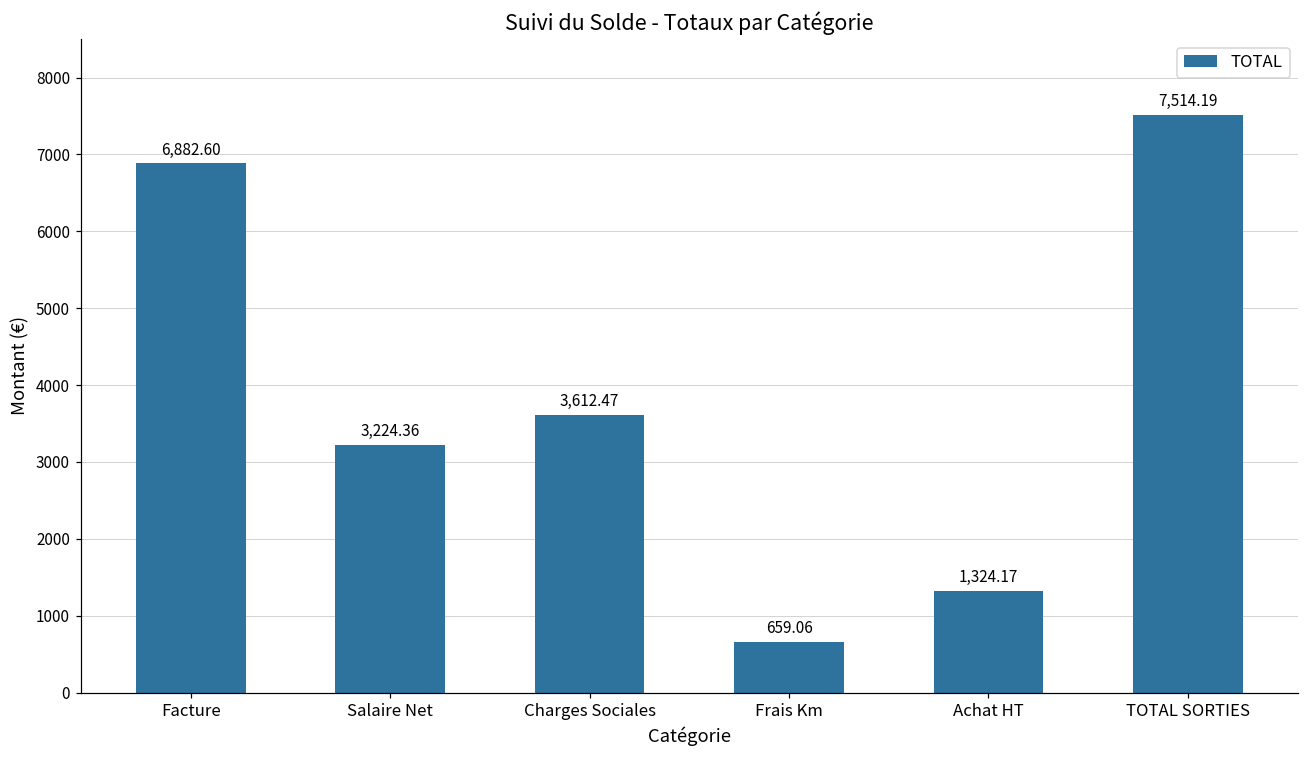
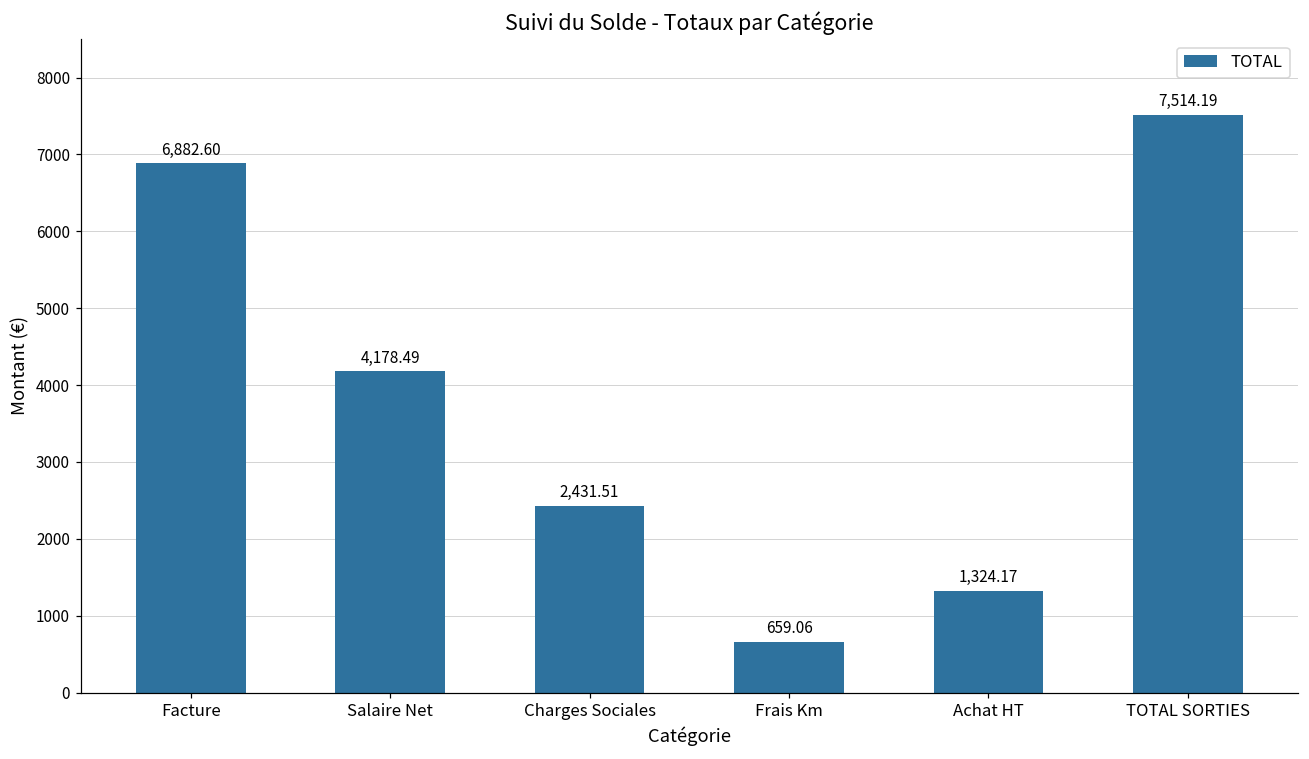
  {
    "Facture": "6,882.60",
-   "Salaire Net": "3,224.36",
-   "Charges Sociales": "3,612.47",
+   "Salaire Net": "4,178.49",
+   "Charges Sociales": "2,431.51",
    "Frais Km": "659.06",
    "Achat HT": "1,324.17",
    "TOTAL SORTIES": "7,514.19"
  }
